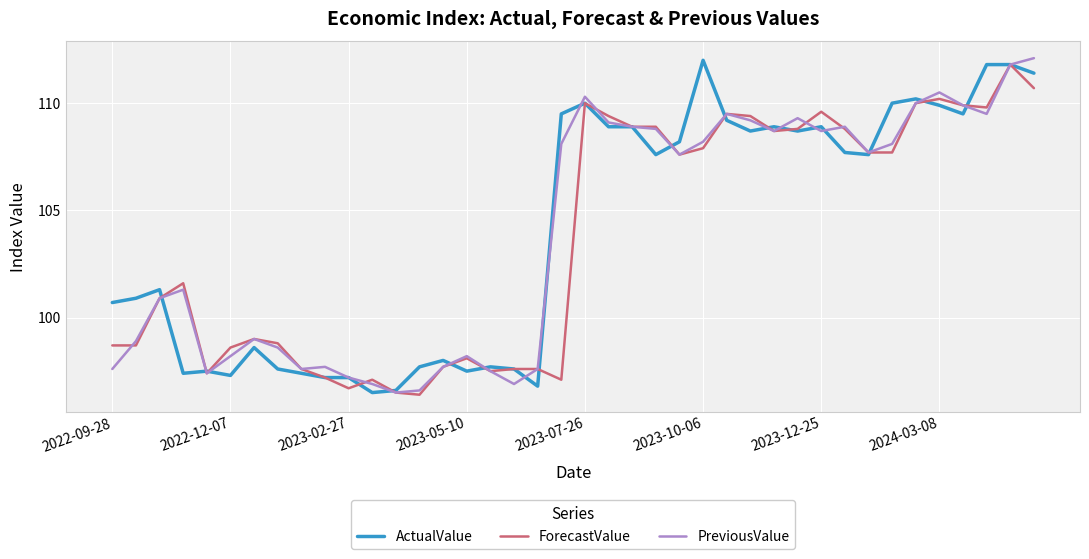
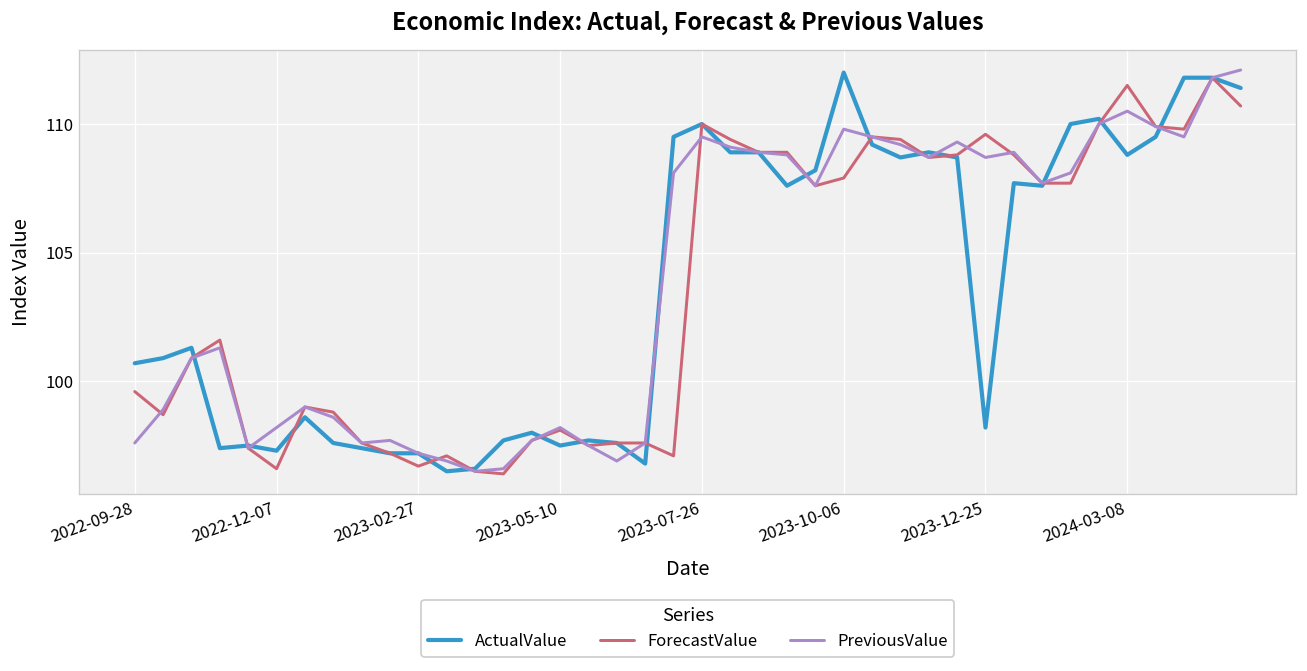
  {
    "ActualValue": {
      "2022-09-28": 100.7,
      "2022-12-07": 97.3,
      "2023-05-10": 97.5,
      "2023-10-06": 112.0,
-     "2023-12-25": 108.9,
-     "2024-03-08": 109.9
+     "2023-12-25": 98.2,
+     "2024-03-08": 108.8
    },
    "ForecastValue": {
-     "2022-09-28": 98.7,
-     "2022-12-07": 98.6,
+     "2022-09-28": 99.6,
+     "2022-12-07": 96.6,
      "2023-02-27": 96.7,
      "2023-10-06": 107.9,
      "2023-12-25": 109.6,
-     "2024-03-08": 110.2
+     "2024-03-08": 111.5
    },
    "PreviousValue": {
      "2022-09-28": 97.6,
      "2022-12-07": 98.2,
-     "2023-07-26": 110.3,
-     "2023-10-06": 108.2,
+     "2023-07-26": 109.5,
+     "2023-10-06": 109.8,
      "2023-12-25": 108.7,
      "2024-03-08": 110.5
    }
  }
